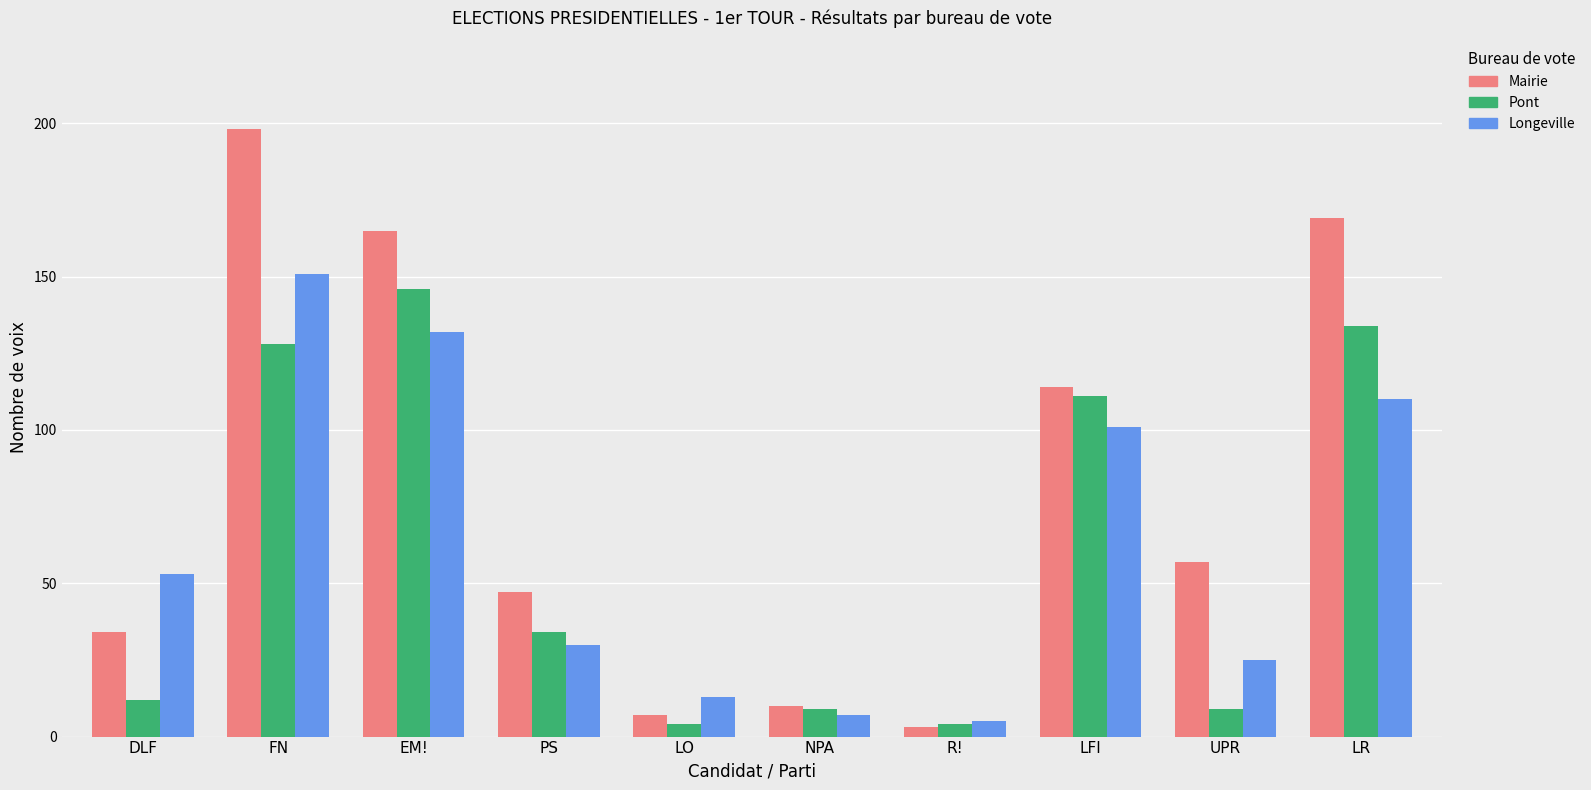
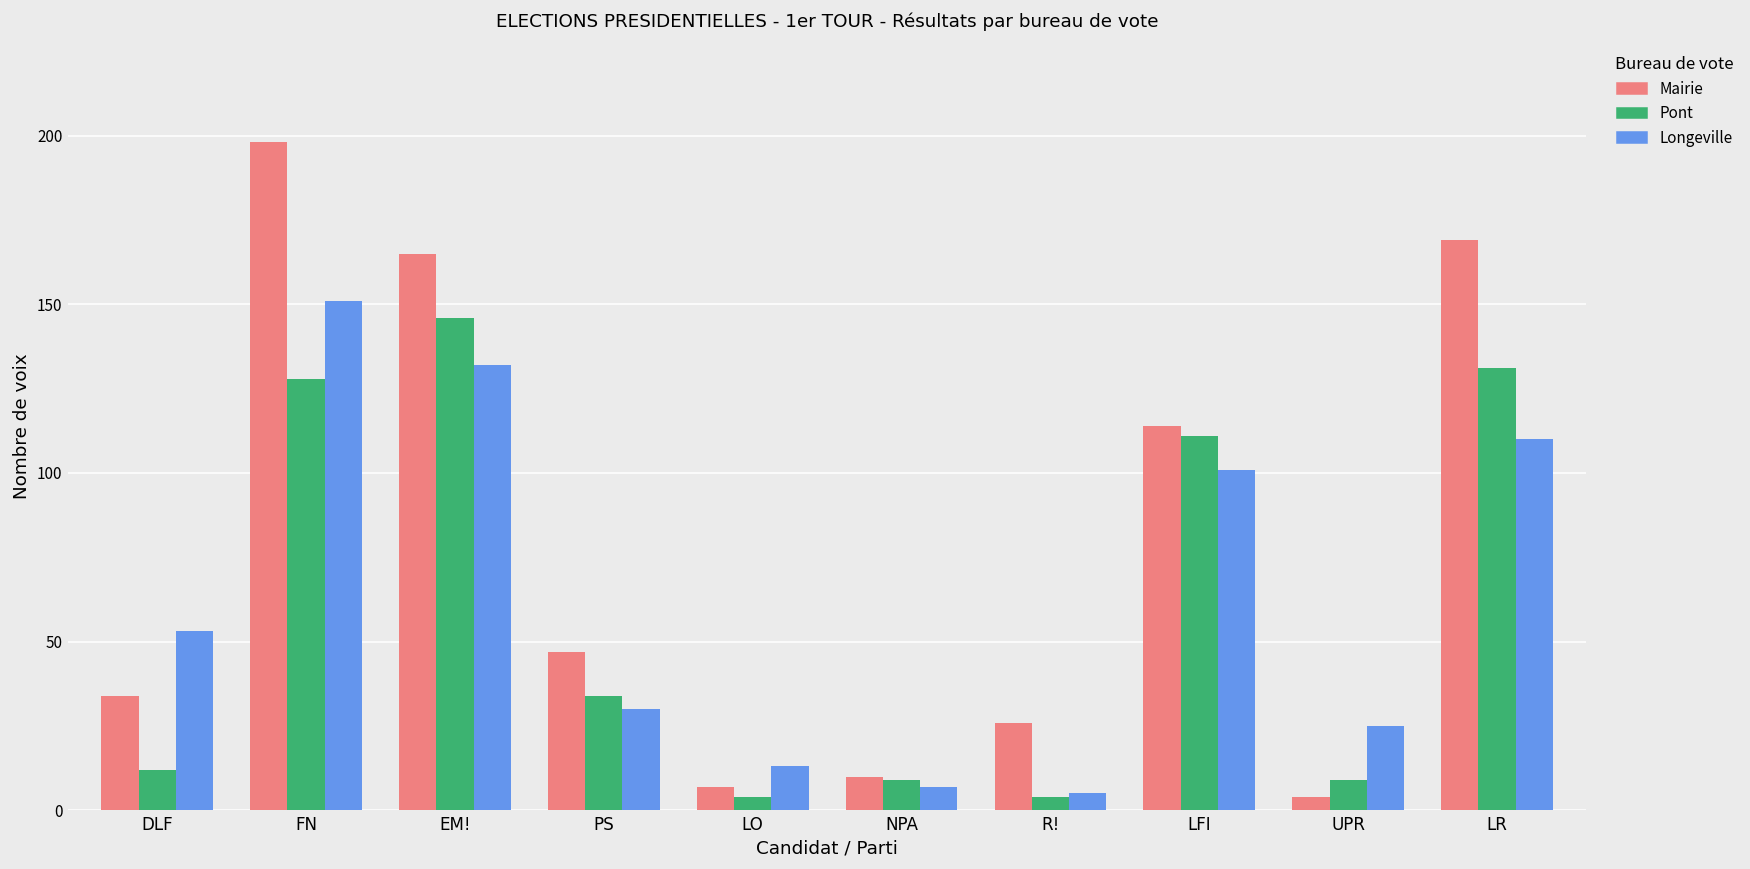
  {
    "Mairie": {
      "DLF": 34,
      "FN": 198,
      "EM!": 165,
      "PS": 47,
      "LO": 7,
      "NPA": 10,
-     "R!": 3,
+     "R!": 26,
      "LFI": 114,
-     "UPR": 57,
+     "UPR": 4,
      "LR": 169
    },
    "Pont": {
      "DLF": 12,
      "FN": 128,
      "EM!": 146,
      "PS": 34,
      "LO": 4,
      "NPA": 9,
      "R!": 4,
      "LFI": 111,
      "UPR": 9,
-     "LR": 134
+     "LR": 131
    },
    "Longeville": {
      "DLF": 53,
      "FN": 151,
      "EM!": 132,
      "PS": 30,
      "LO": 13,
      "NPA": 7,
      "R!": 5,
      "LFI": 101,
      "UPR": 25,
      "LR": 110
    }
  }
